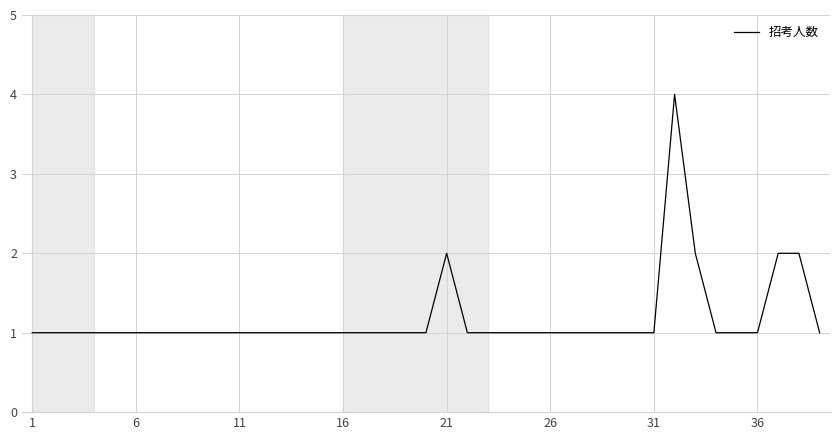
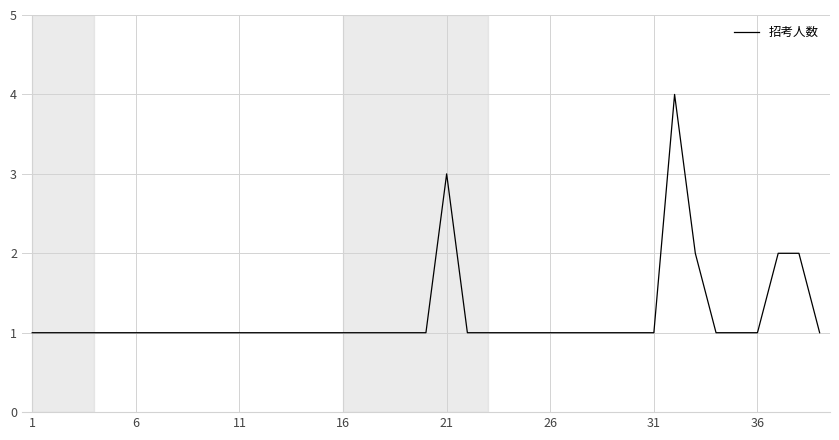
  {
    "1": 1,
    "6": 1,
    "11": 1,
    "16": 1,
-   "21": 2,
+   "21": 3,
    "26": 1,
    "31": 1,
    "36": 1
  }
